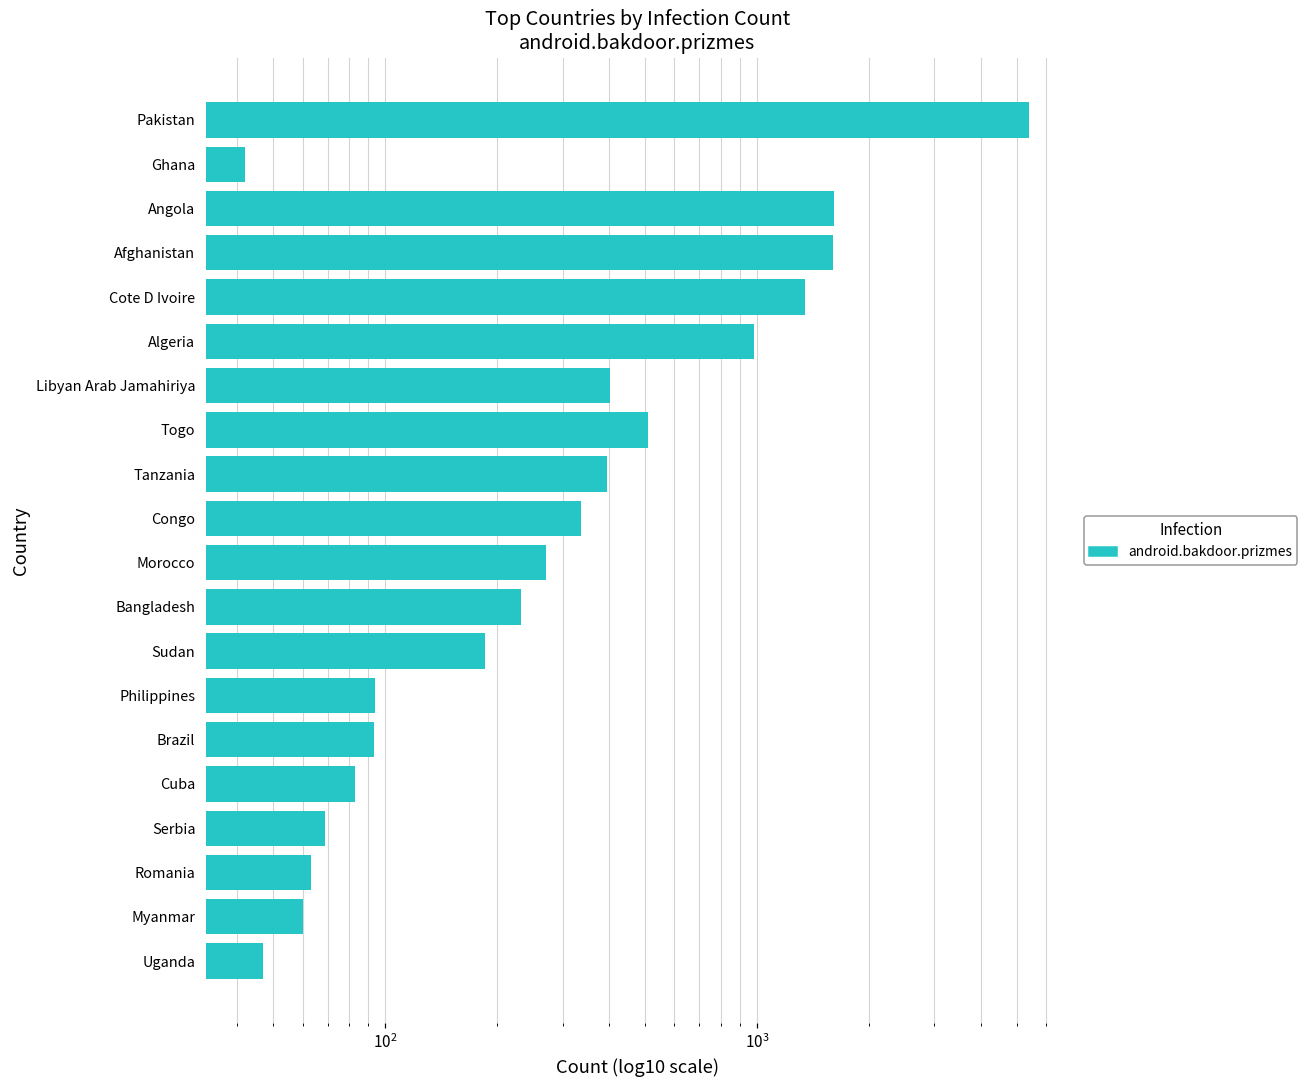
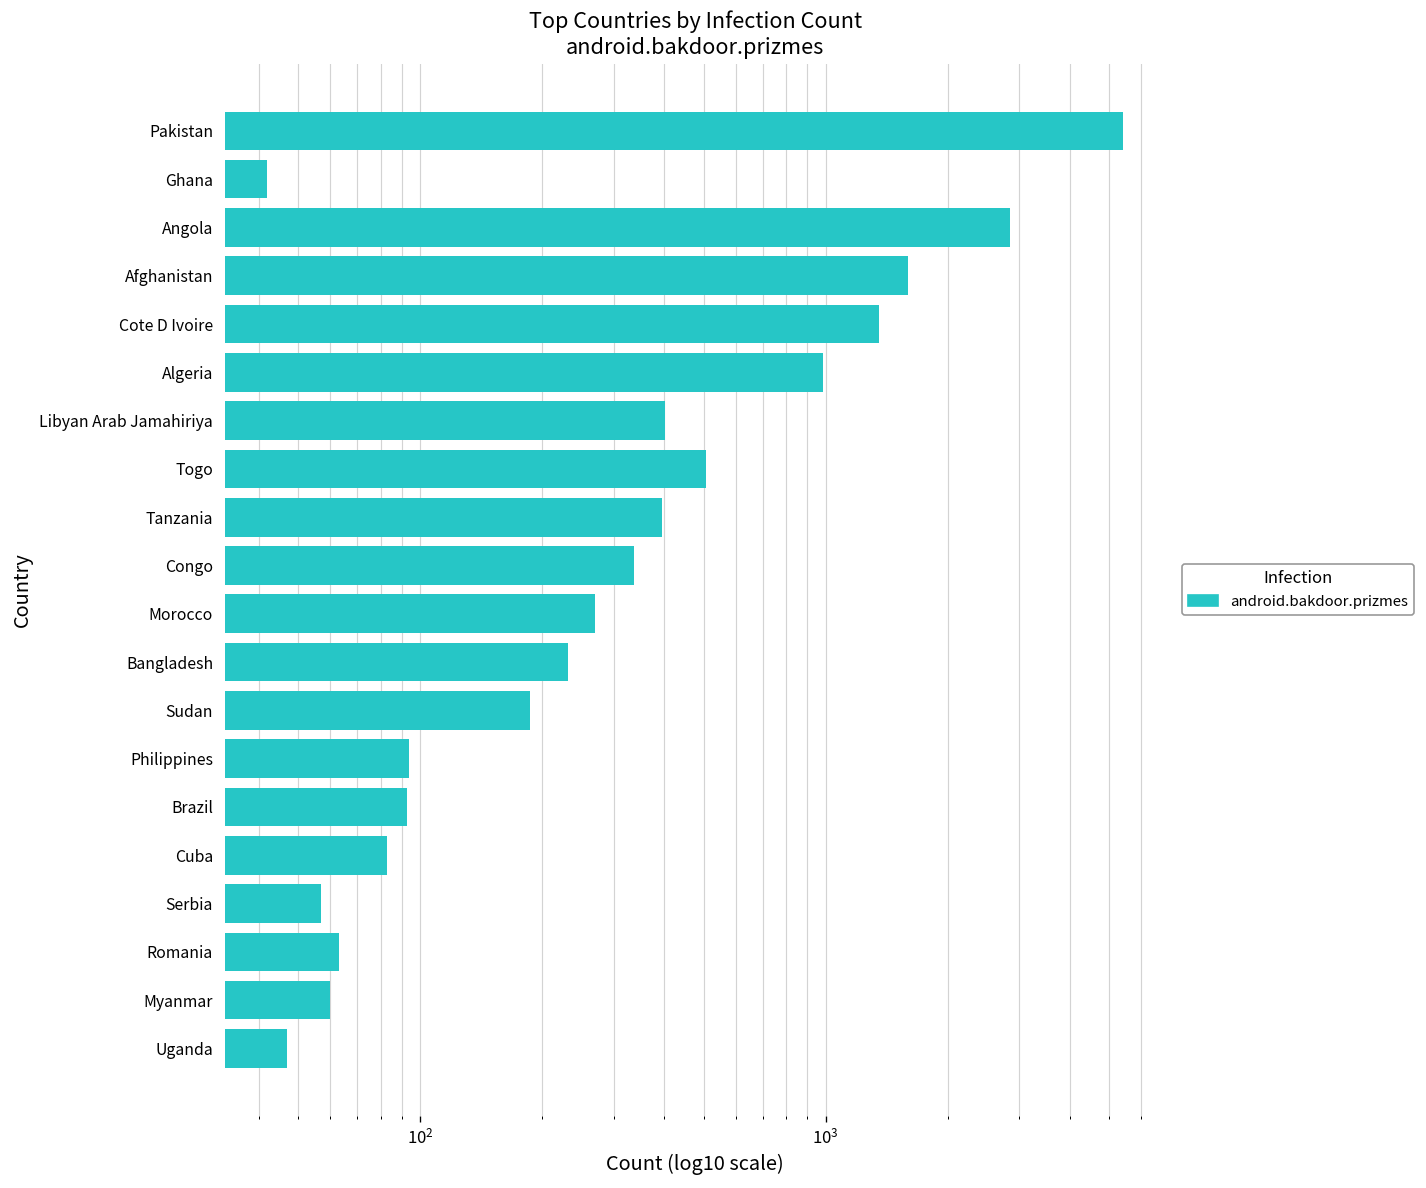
  {
    "Pakistan": 5400,
    "Ghana": 42,
-   "Angola": 1600,
+   "Angola": 2800,
    "Afghanistan": 1600,
    "Cote D Ivoire": 1350,
    "Algeria": 980,
    "Libyan Arab Jamahiriya": 400,
    "Togo": 510,
    "Tanzania": 400,
    "Congo": 340,
    "Morocco": 270,
    "Bangladesh": 230,
    "Sudan": 190,
    "Philippines": 94,
    "Brazil": 93,
    "Cuba": 83,
-   "Serbia": 69,
+   "Serbia": 57,
    "Romania": 63,
    "Myanmar": 60,
    "Uganda": 47
  }
